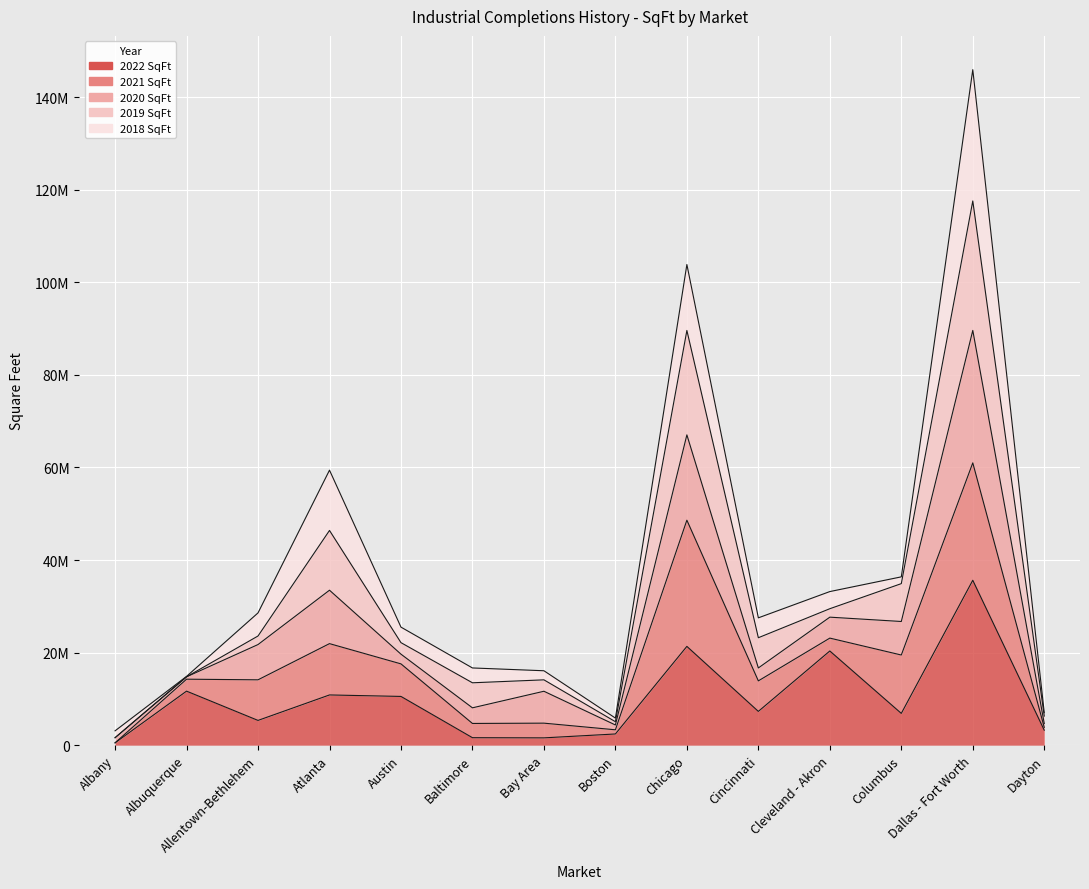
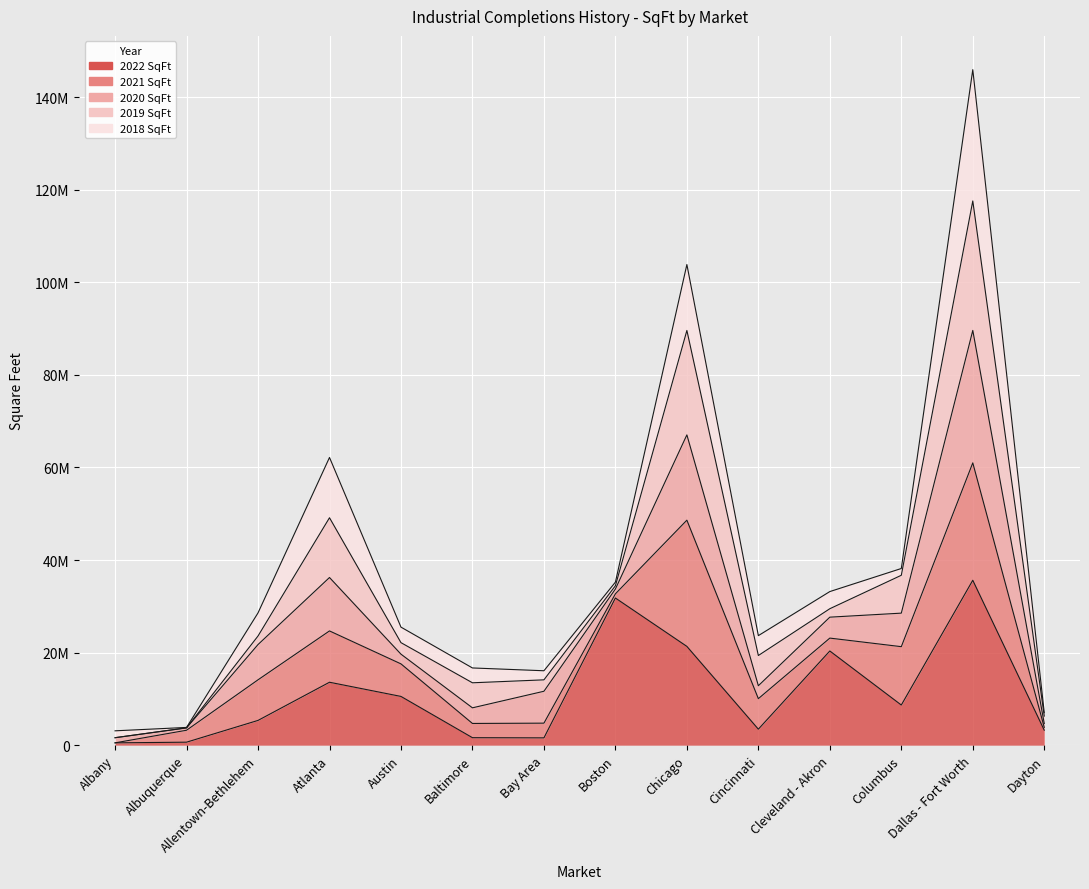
  {
    "2022 SqFt": {
-     "Albuquerque": 12000000,
+     "Albuquerque": 1000000,
      "Allentown-Bethlehem": 5000000,
-     "Atlanta": 11000000,
+     "Atlanta": 14000000,
      "Austin": 11000000,
      "Baltimore": 2000000,
      "Bay Area": 2000000,
-     "Boston": 2000000,
+     "Boston": 32000000,
      "Chicago": 21000000,
-     "Cincinnati": 7000000,
+     "Cincinnati": 3000000,
      "Cleveland - Akron": 20000000,
-     "Columbus": 7000000,
+     "Columbus": 9000000,
      "Dallas - Fort Worth": 36000000,
      "Dayton": 3000000
    }
  }
